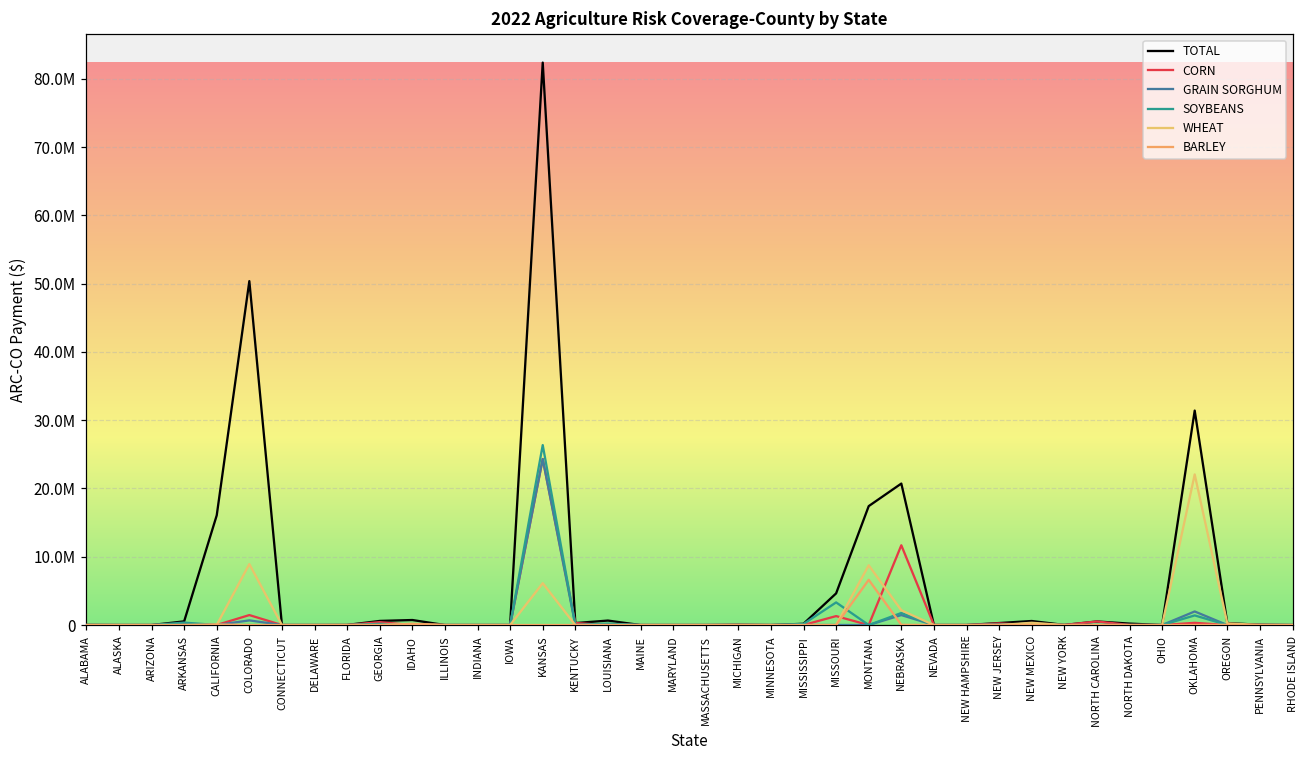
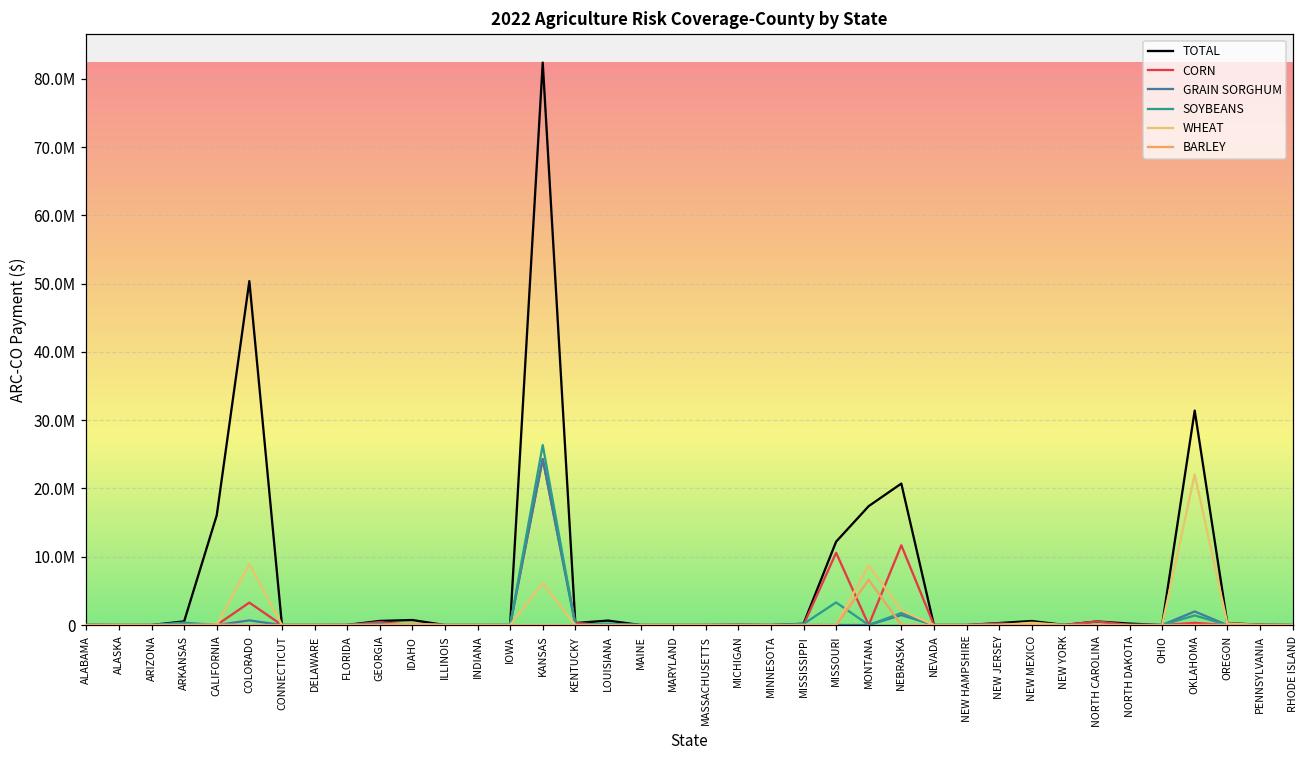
  {
    "TOTAL": {
      "CALIFORNIA": 16000000,
      "COLORADO": 50000000,
      "IDAHO": 1000000,
      "KANSAS": 82000000,
      "LOUISIANA": 1000000,
-     "MISSOURI": 5000000,
+     "MISSOURI": 12000000,
      "MONTANA": 17000000,
      "NEBRASKA": 21000000,
      "OKLAHOMA": 31000000
    },
    "CORN": {
-     "COLORADO": 1000000,
-     "MISSOURI": 1000000,
+     "COLORADO": 3000000,
+     "MISSOURI": 11000000,
      "NEBRASKA": 12000000
    }
  }
